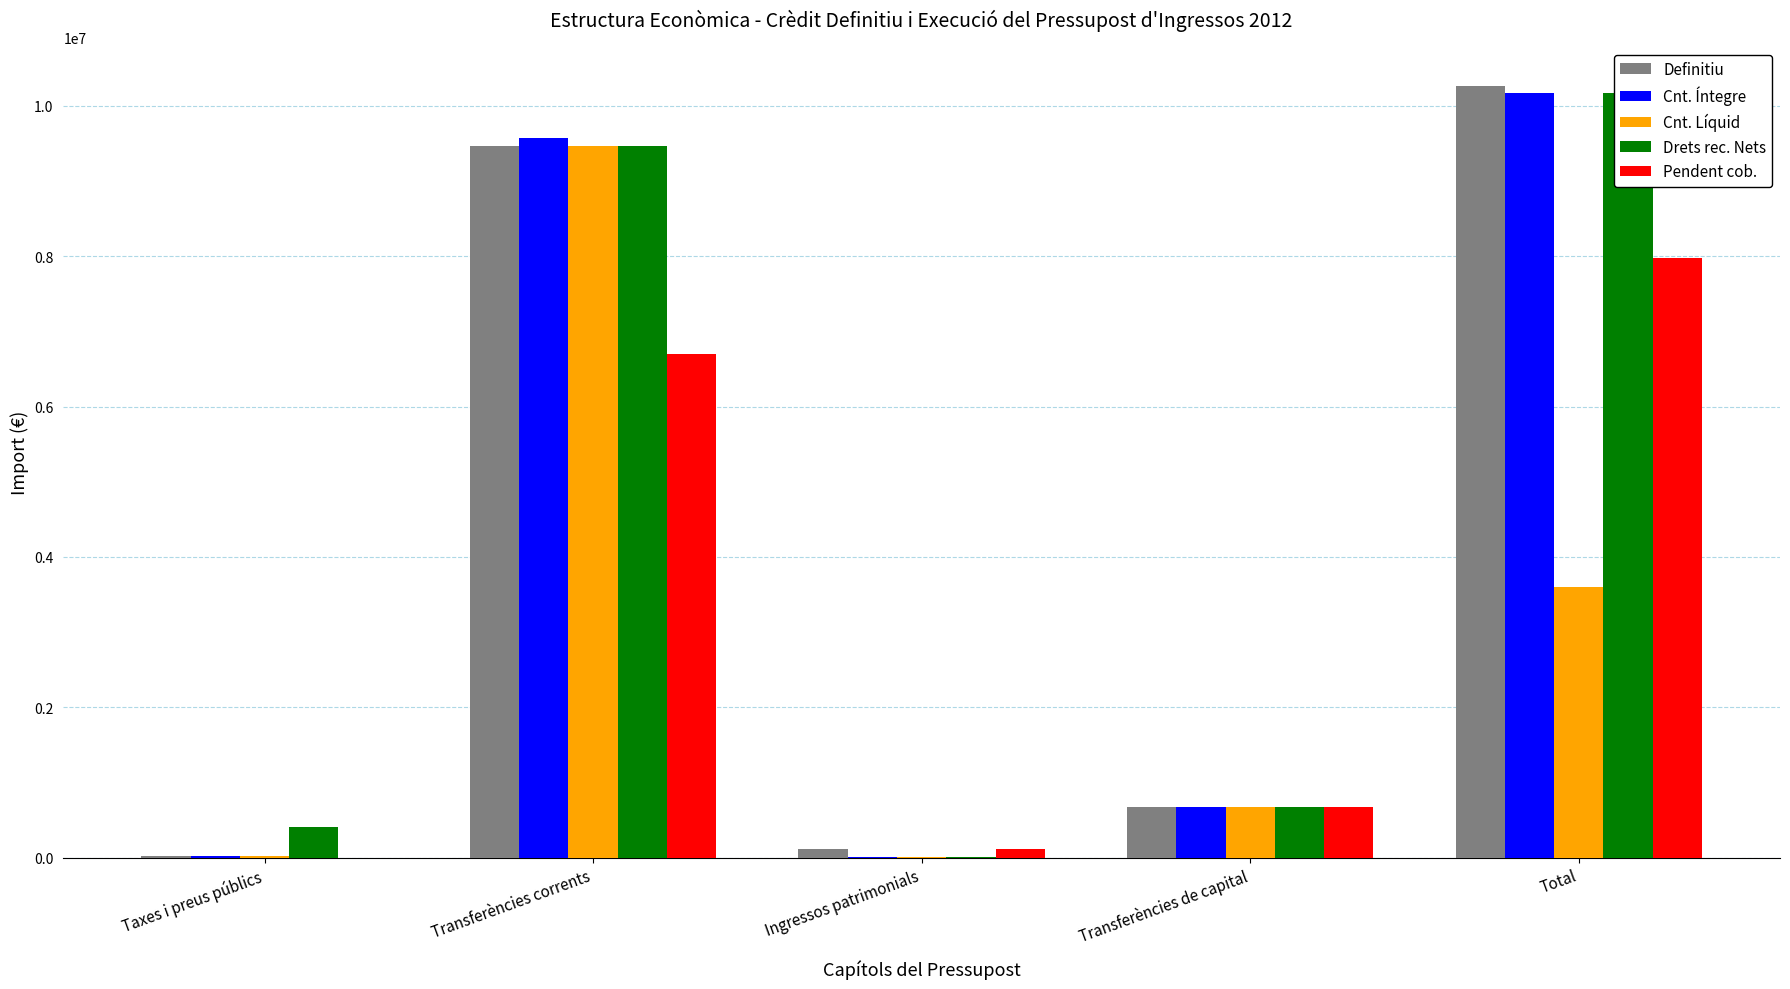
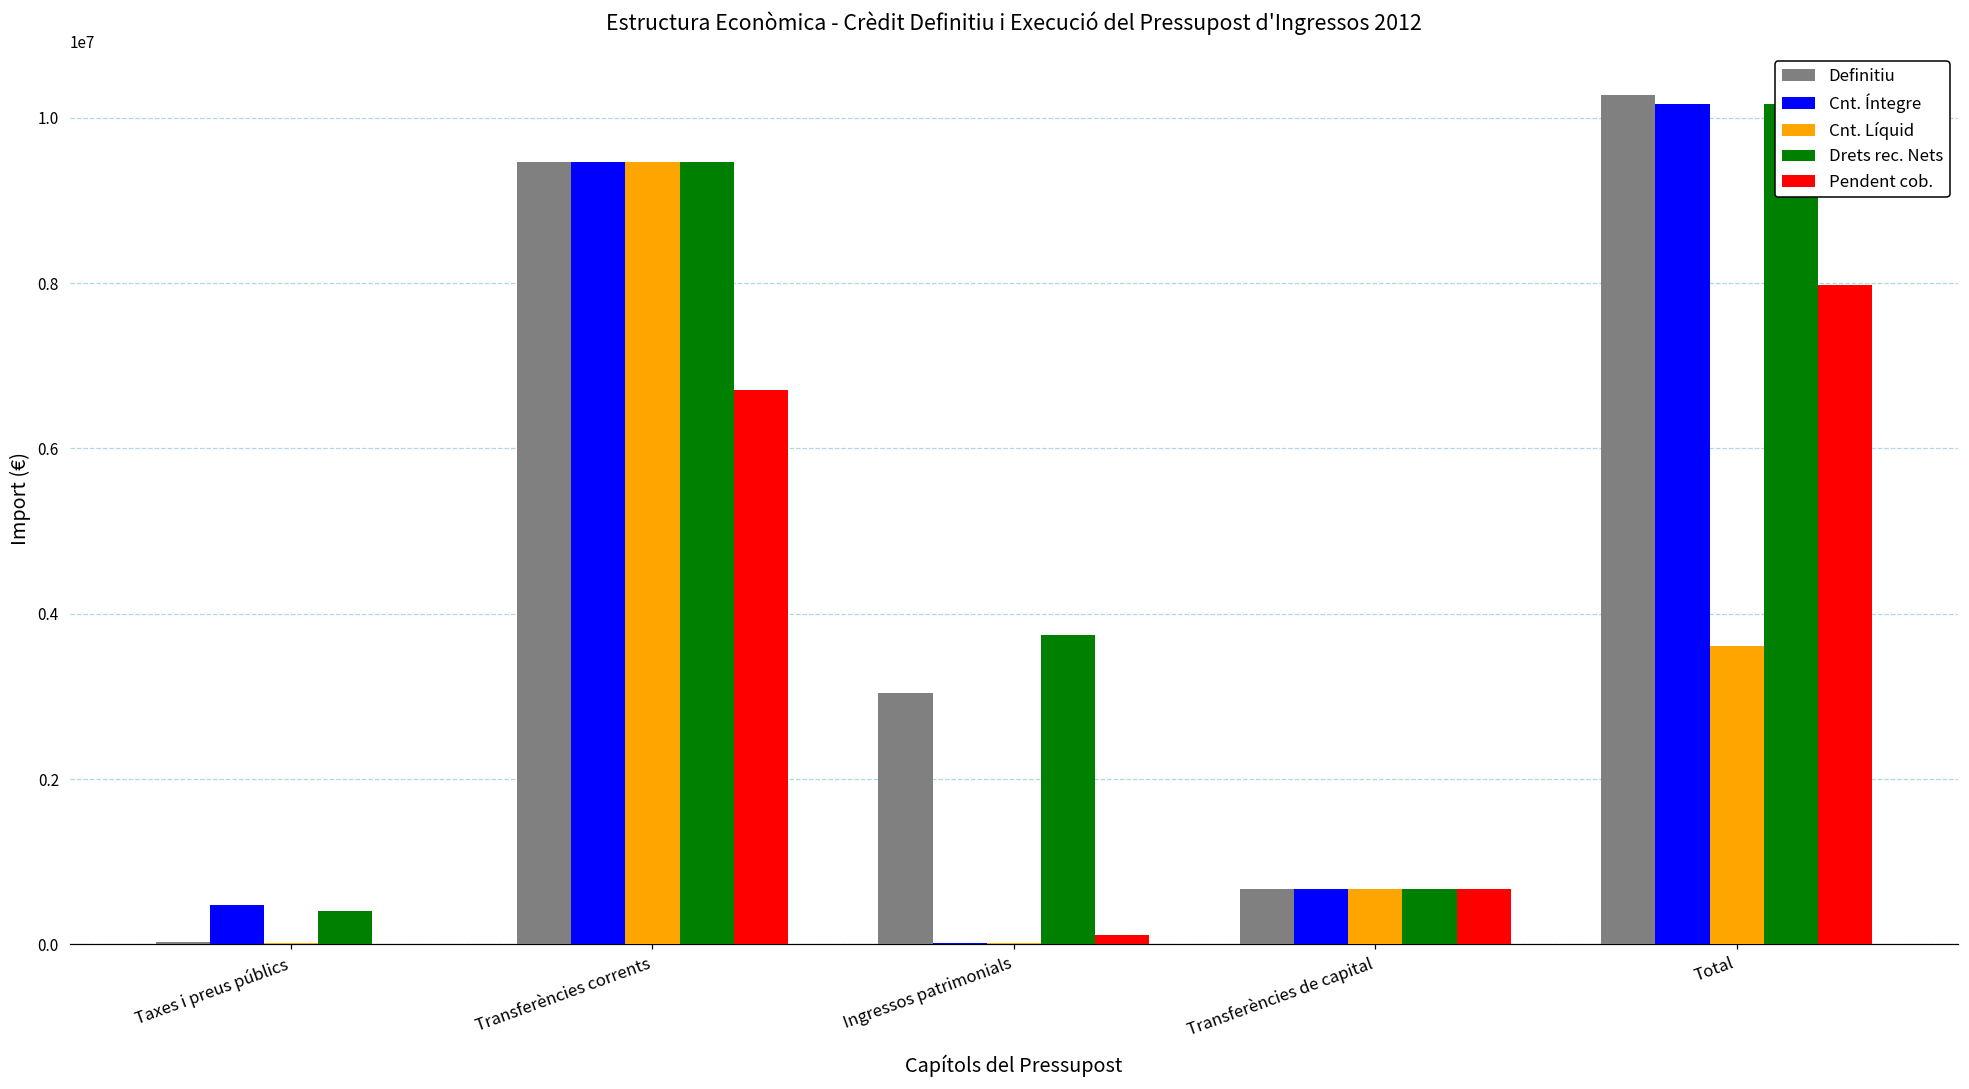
  {
    "Definitiu": {
      "Transferències corrents": 9500000,
-     "Ingressos patrimonials": 100000,
+     "Ingressos patrimonials": 3000000,
      "Transferències de capital": 700000,
      "Total": 10300000
    },
    "Cnt. Íntegre": {
-     "Taxes i preus públics": 0,
-     "Transferències corrents": 9600000,
+     "Taxes i preus públics": 500000,
+     "Transferències corrents": 9500000,
      "Transferències de capital": 700000,
      "Total": 10200000
    },
    "Cnt. Líquid": {
      "Transferències corrents": 9500000,
      "Transferències de capital": 700000,
      "Total": 3600000
    },
    "Drets rec. Nets": {
      "Taxes i preus públics": 400000,
      "Transferències corrents": 9500000,
-     "Ingressos patrimonials": 0,
+     "Ingressos patrimonials": 3700000,
      "Transferències de capital": 700000
    },
    "Pendent cob.": {
      "Taxes i preus públics": 0,
      "Transferències corrents": 6700000,
      "Ingressos patrimonials": 100000,
      "Transferències de capital": 700000,
      "Total": 8000000
    }
  }
